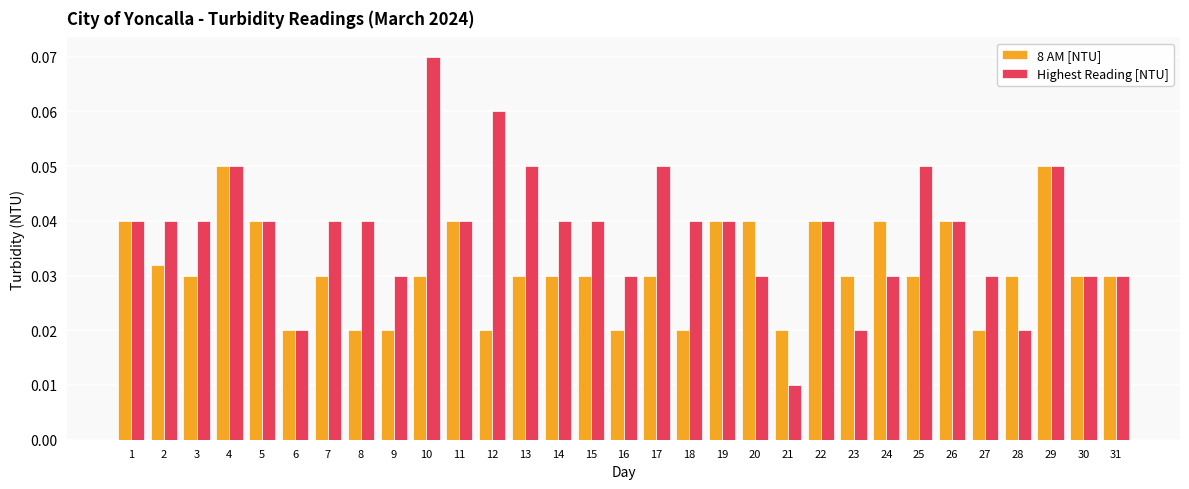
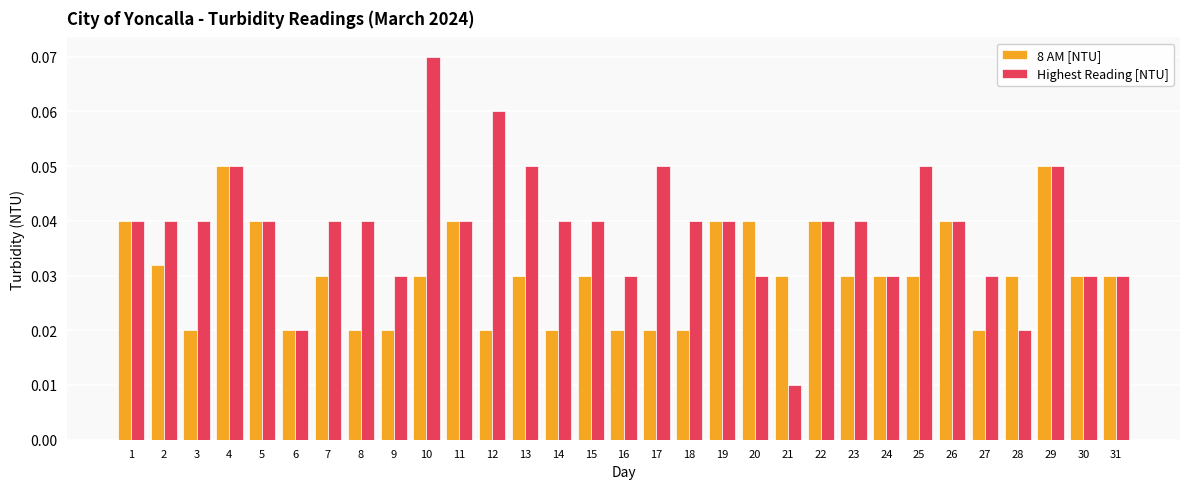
  {
    "8 AM [NTU]": {
      "1": 0.04,
      "2": 0.032,
-     "3": 0.03,
+     "3": 0.02,
      "4": 0.05,
      "5": 0.04,
      "6": 0.02,
      "7": 0.03,
      "8": 0.02,
      "9": 0.02,
      "10": 0.03,
      "11": 0.04,
      "12": 0.02,
      "13": 0.03,
-     "14": 0.03,
+     "14": 0.02,
      "15": 0.03,
      "16": 0.02,
-     "17": 0.03,
+     "17": 0.02,
      "18": 0.02,
      "19": 0.04,
      "20": 0.04,
-     "21": 0.02,
+     "21": 0.03,
      "22": 0.04,
      "23": 0.03,
-     "24": 0.04,
+     "24": 0.03,
      "25": 0.03,
      "26": 0.04,
      "27": 0.02,
      "28": 0.03,
      "29": 0.05,
      "30": 0.03,
      "31": 0.03
    },
    "Highest Reading [NTU]": {
      "1": 0.04,
      "2": 0.04,
      "3": 0.04,
      "4": 0.05,
      "5": 0.04,
      "6": 0.02,
      "7": 0.04,
      "8": 0.04,
      "9": 0.03,
      "10": 0.07,
      "11": 0.04,
      "12": 0.06,
      "13": 0.05,
      "14": 0.04,
      "15": 0.04,
      "16": 0.03,
      "17": 0.05,
      "18": 0.04,
      "19": 0.04,
      "20": 0.03,
      "21": 0.01,
      "22": 0.04,
-     "23": 0.02,
+     "23": 0.04,
      "24": 0.03,
      "25": 0.05,
      "26": 0.04,
      "27": 0.03,
      "28": 0.02,
      "29": 0.05,
      "30": 0.03,
      "31": 0.03
    }
  }
